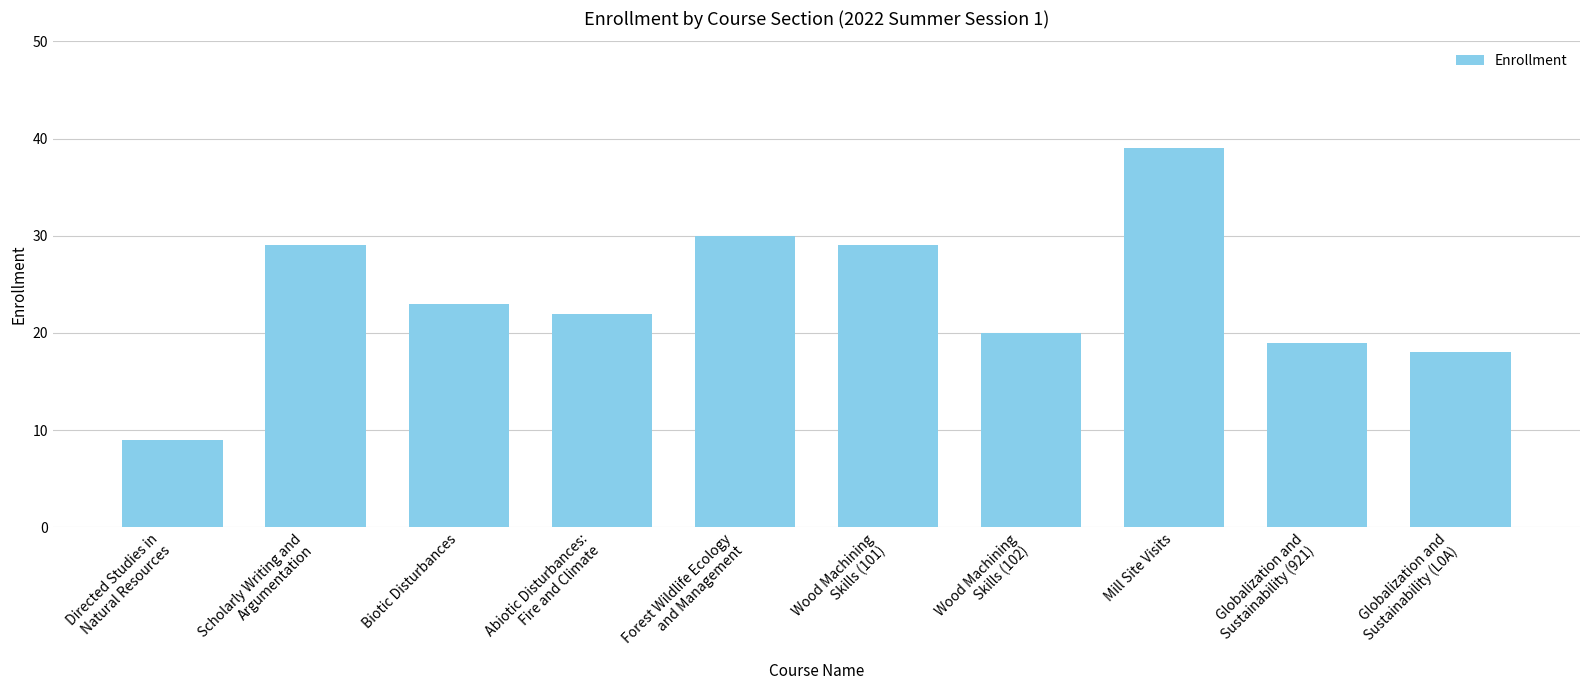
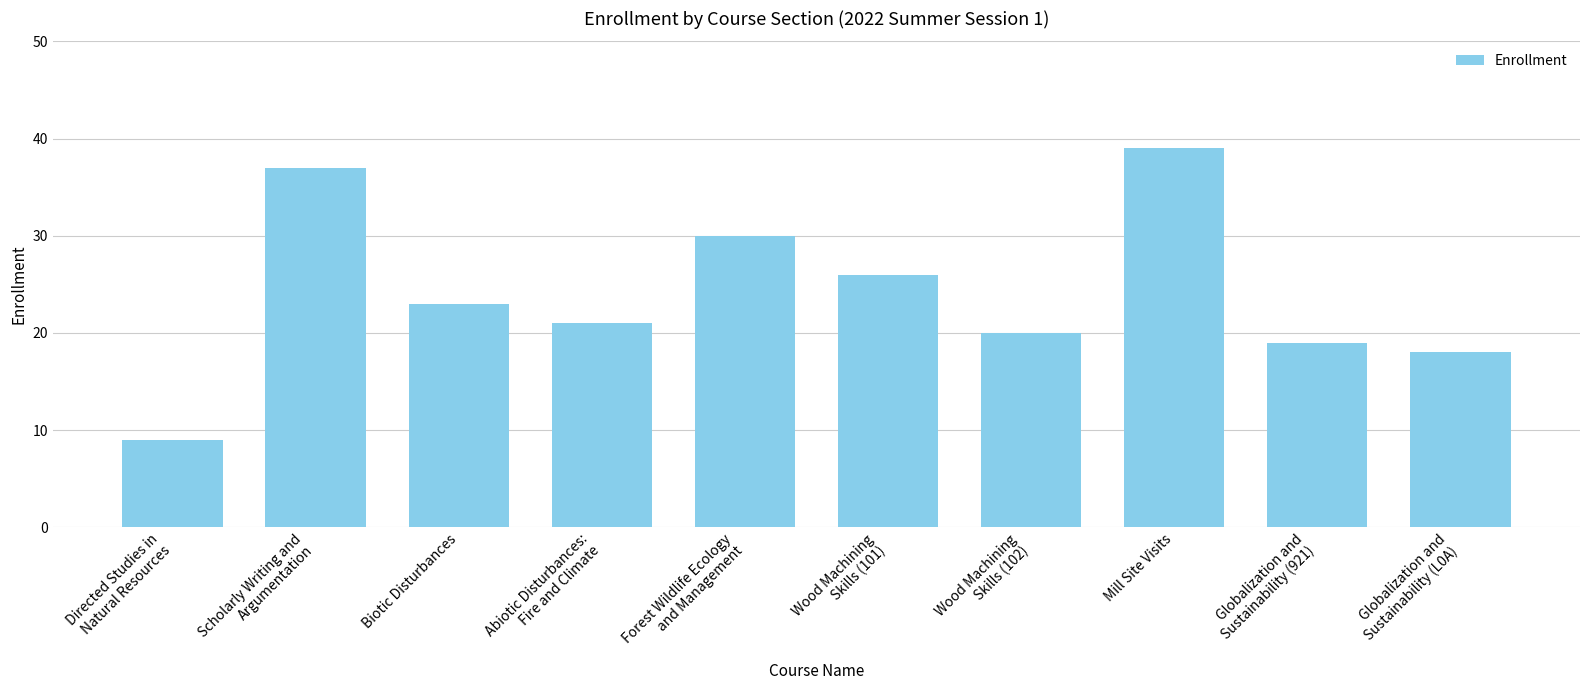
  {
    "Directed Studies in Natural Resources": 9,
-   "Scholarly Writing and Argumentation": 29,
+   "Scholarly Writing and Argumentation": 37,
    "Biotic Disturbances": 23,
-   "Abiotic Disturbances: Fire and Climate": 22,
+   "Abiotic Disturbances: Fire and Climate": 21,
    "Forest Wildlife Ecology and Management": 30,
-   "Wood Machining Skills (101)": 29,
+   "Wood Machining Skills (101)": 26,
    "Wood Machining Skills (102)": 20,
    "Mill Site Visits": 39,
    "Globalization and Sustainability (921)": 19,
    "Globalization and Sustainability (L0A)": 18
  }
